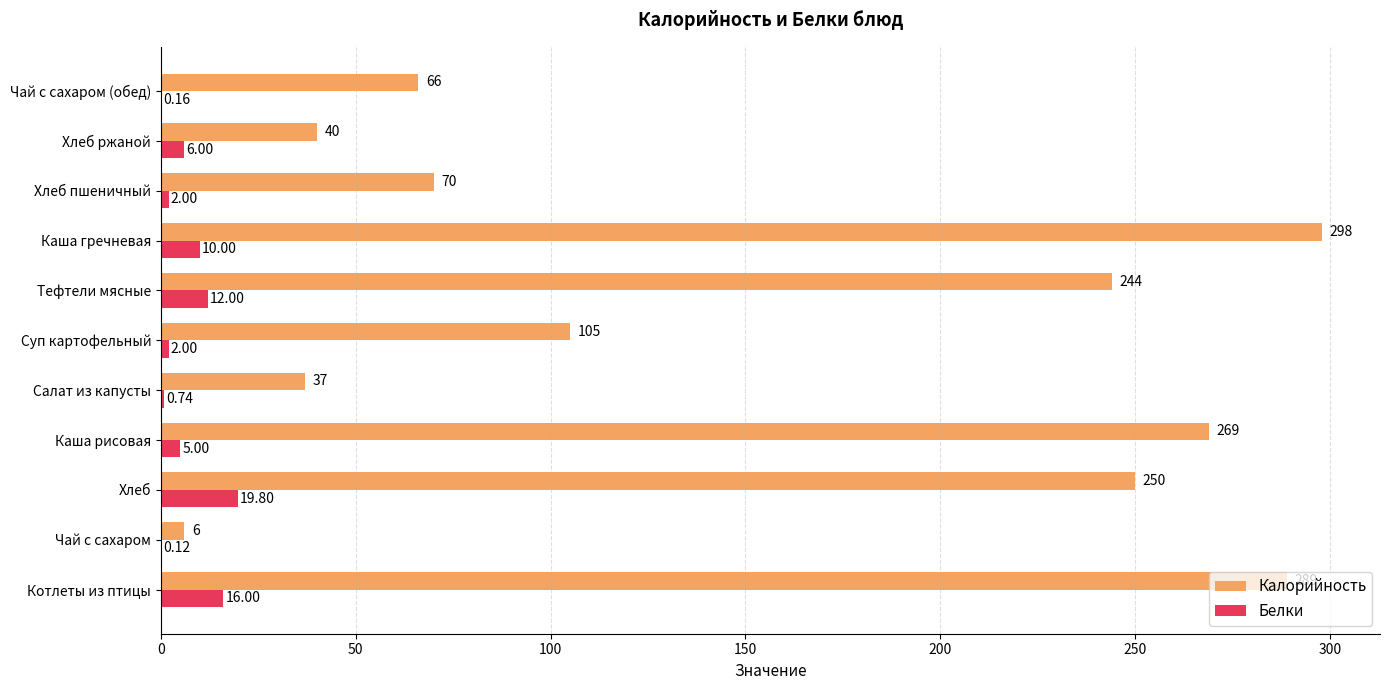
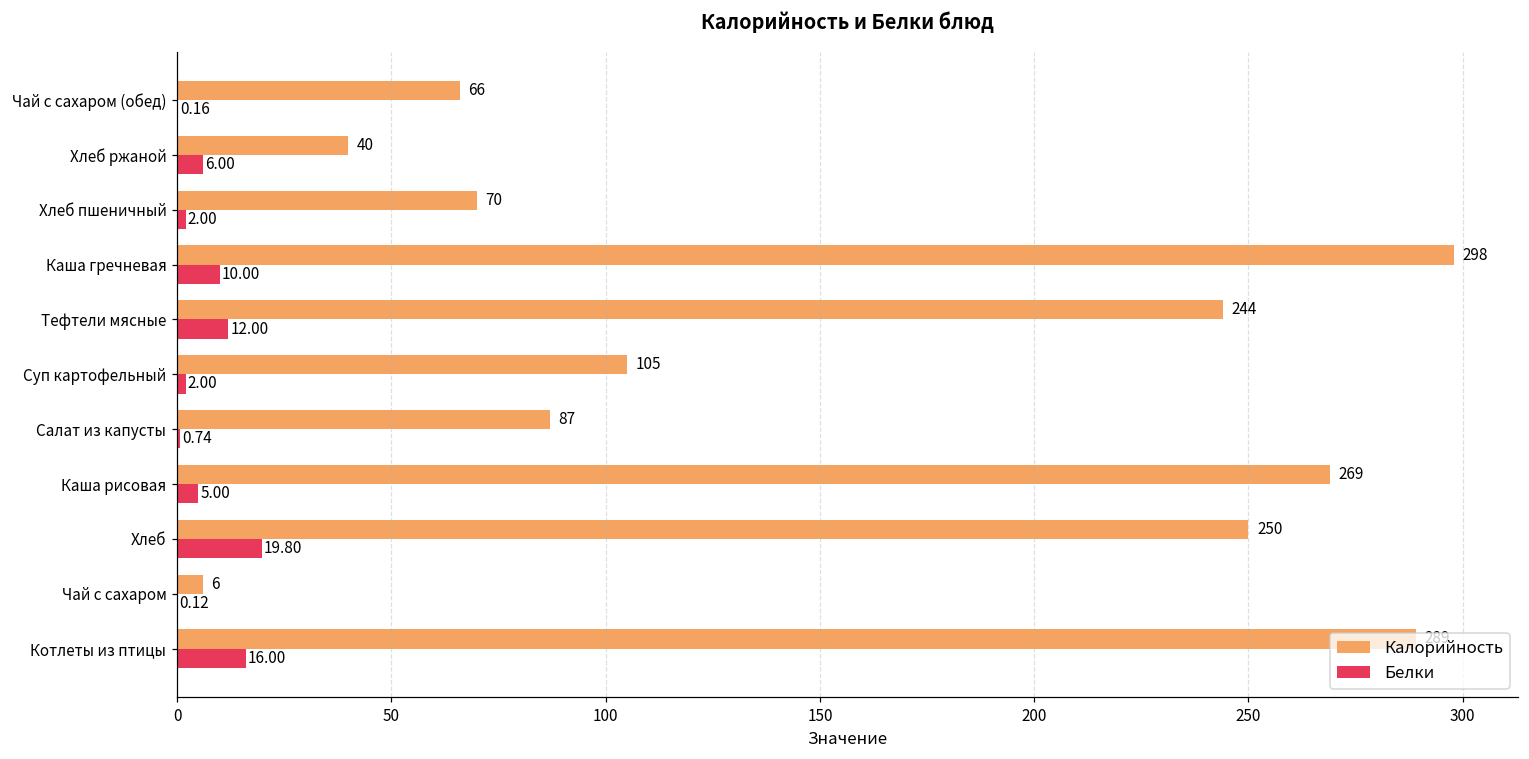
  {
    "Калорийность": {
      "Чай с сахаром (обед)": 66,
      "Хлеб ржаной": 40,
      "Хлеб пшеничный": 70,
      "Каша гречневая": 298,
      "Тефтели мясные": 244,
      "Суп картофельный": 105,
-     "Салат из капусты": 37,
+     "Салат из капусты": 87,
      "Каша рисовая": 269,
      "Хлеб": 250,
      "Чай с сахаром": 6
    },
    "Белки": {
      "Чай с сахаром (обед)": 0.16,
      "Хлеб ржаной": 6.00,
      "Хлеб пшеничный": 2.00,
      "Каша гречневая": 10.00,
      "Тефтели мясные": 12.00,
      "Суп картофельный": 2.00,
      "Салат из капусты": 0.74,
      "Каша рисовая": 5.00,
      "Хлеб": 19.80,
      "Чай с сахаром": 0.12,
      "Котлеты из птицы": 16.00
    }
  }
